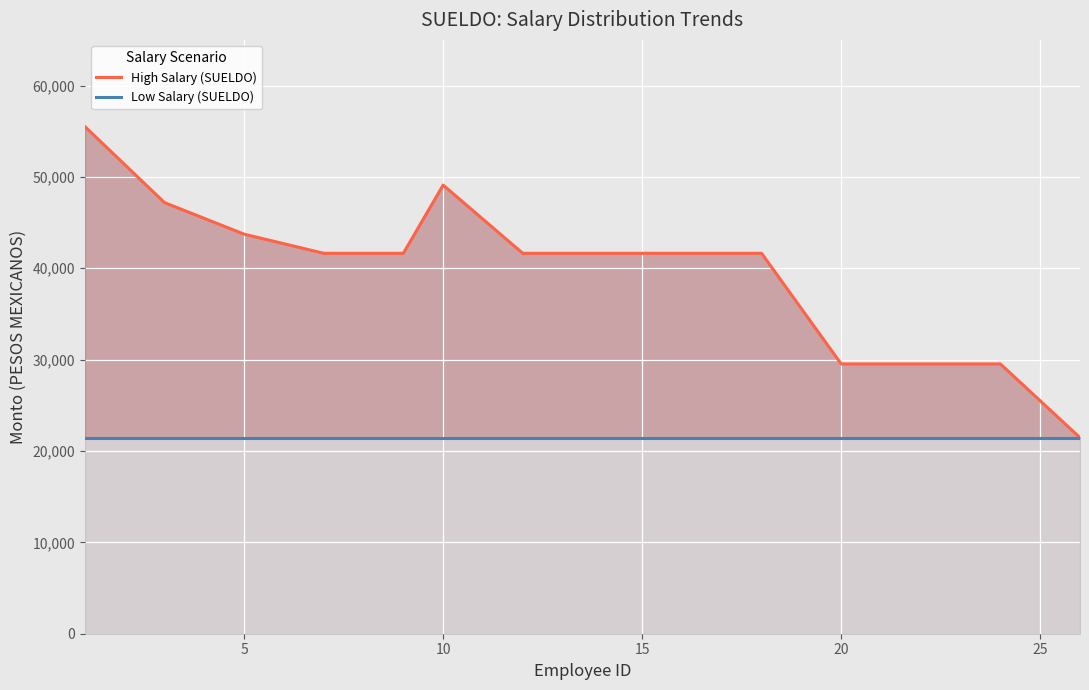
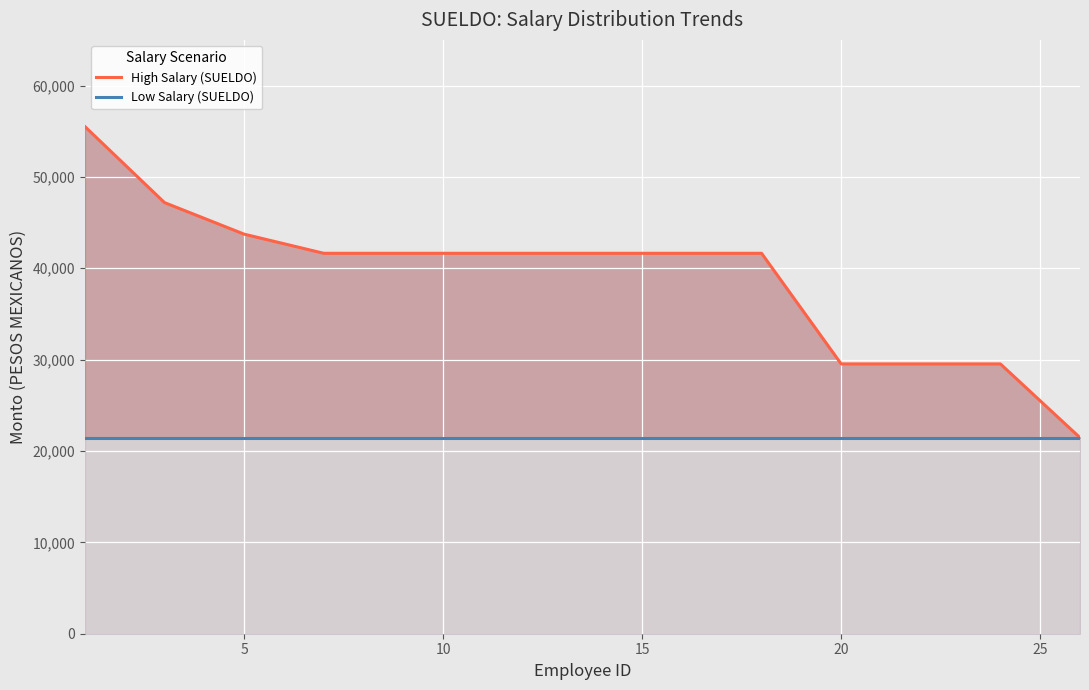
  {
    "High Salary (SUELDO)": {
      "5": "44,000",
-     "10": "49,000",
+     "10": "42,000",
      "20": "30,000"
    },
    "Low Salary (SUELDO)": {
      "5": "21,000",
      "10": "21,000",
      "20": "21,000"
    }
  }
